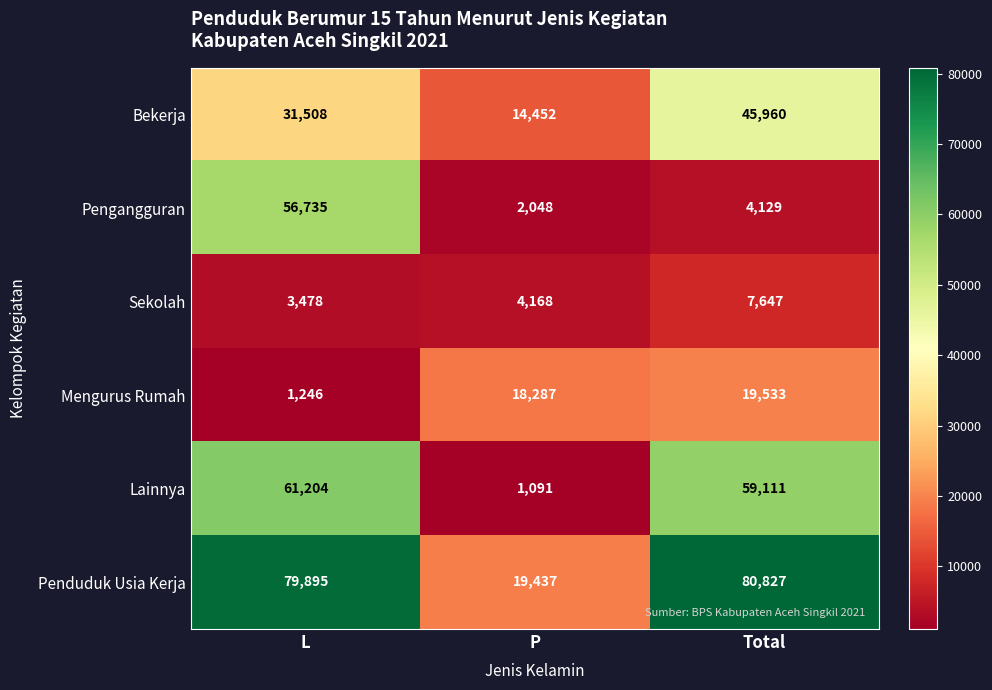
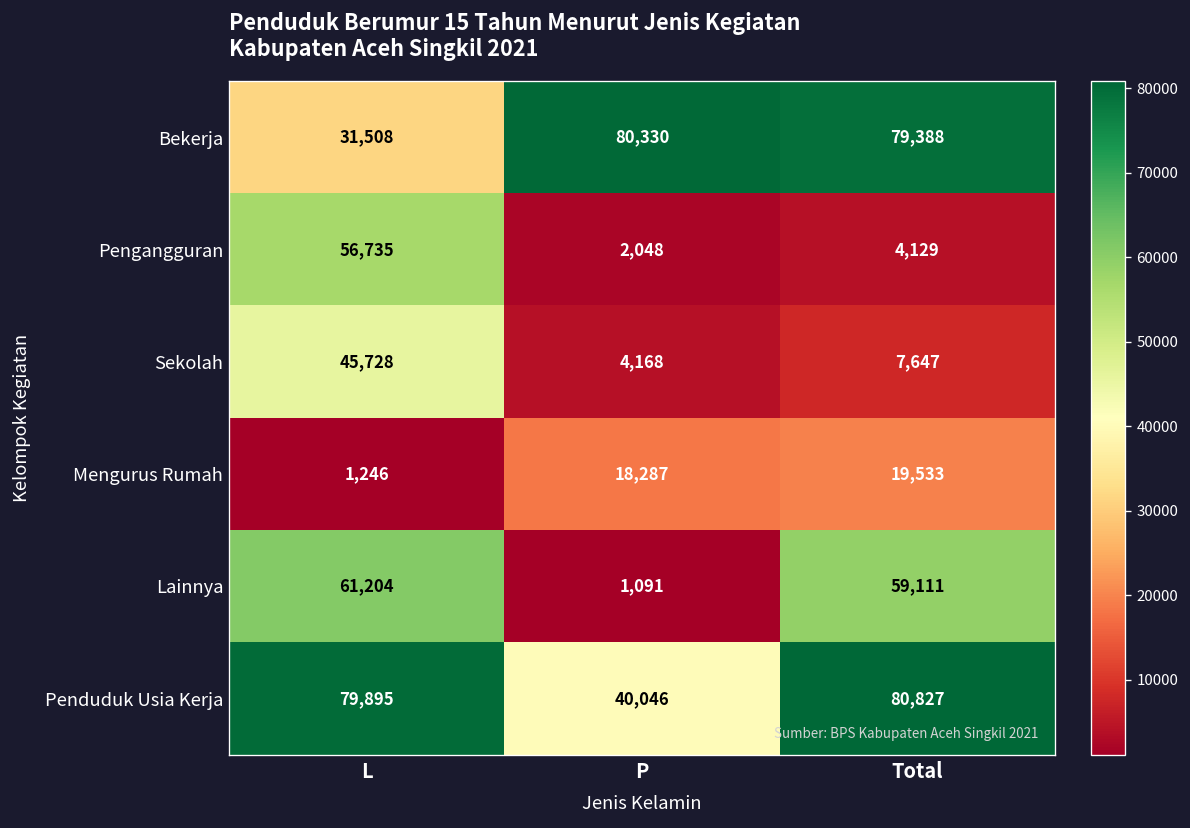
  {
    "Bekerja": {
      "L": "31,508",
-     "P": "14,452",
-     "Total": "45,960"
+     "P": "80,330",
+     "Total": "79,388"
    },
    "Pengangguran": {
      "L": "56,735",
      "P": "2,048",
      "Total": "4,129"
    },
    "Sekolah": {
-     "L": "3,478",
+     "L": "45,728",
      "P": "4,168",
      "Total": "7,647"
    },
    "Mengurus Rumah": {
      "L": "1,246",
      "P": "18,287",
      "Total": "19,533"
    },
    "Lainnya": {
      "L": "61,204",
      "P": "1,091",
      "Total": "59,111"
    },
    "Penduduk Usia Kerja": {
      "L": "79,895",
-     "P": "19,437"
+     "P": "40,046"
    }
  }
